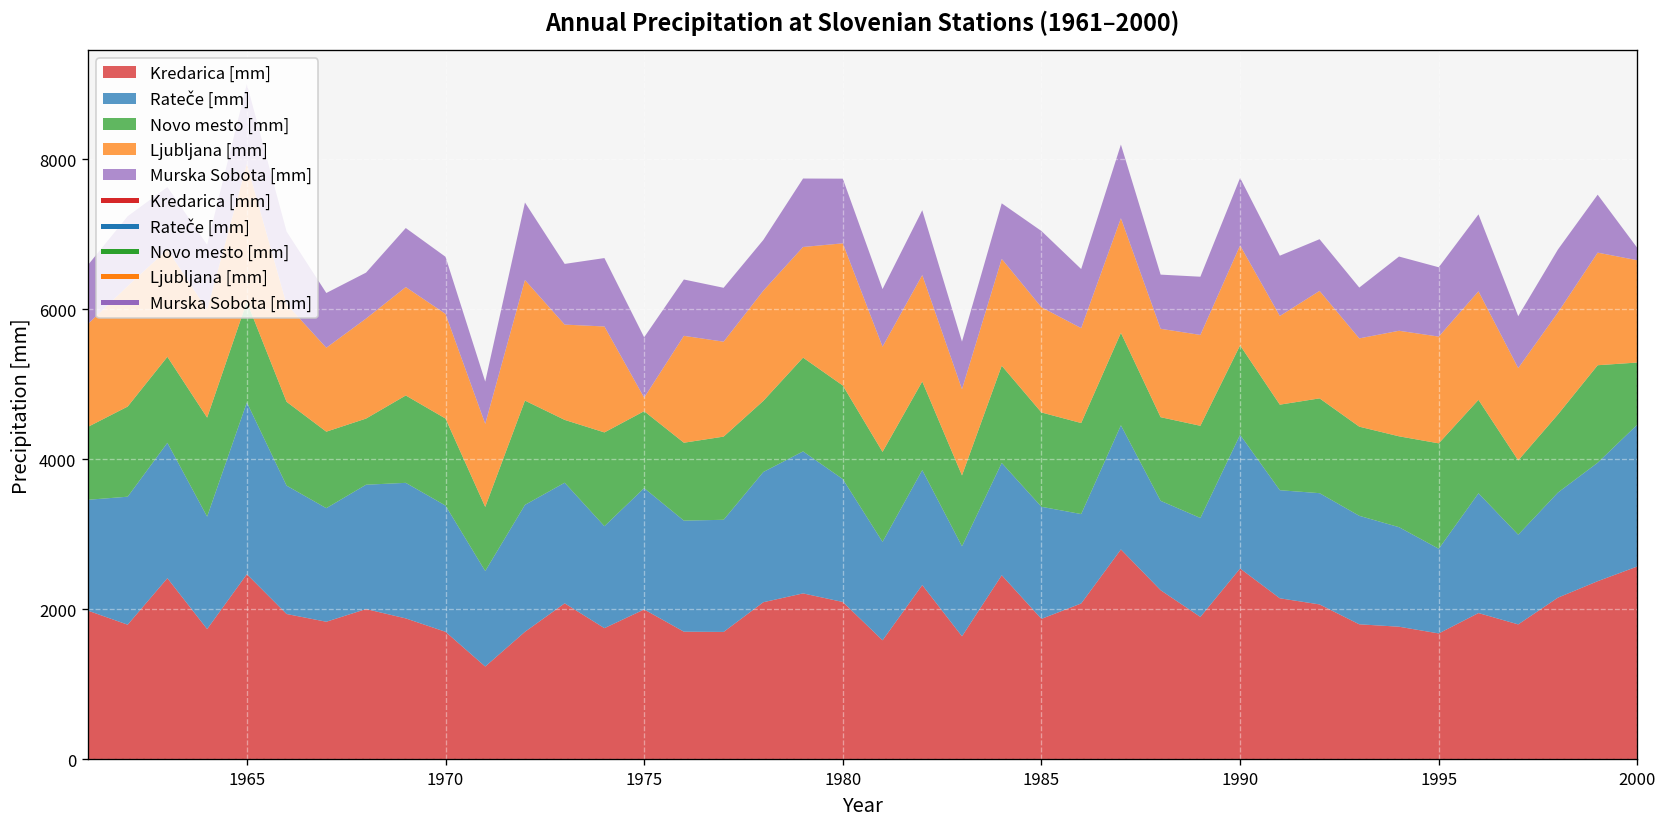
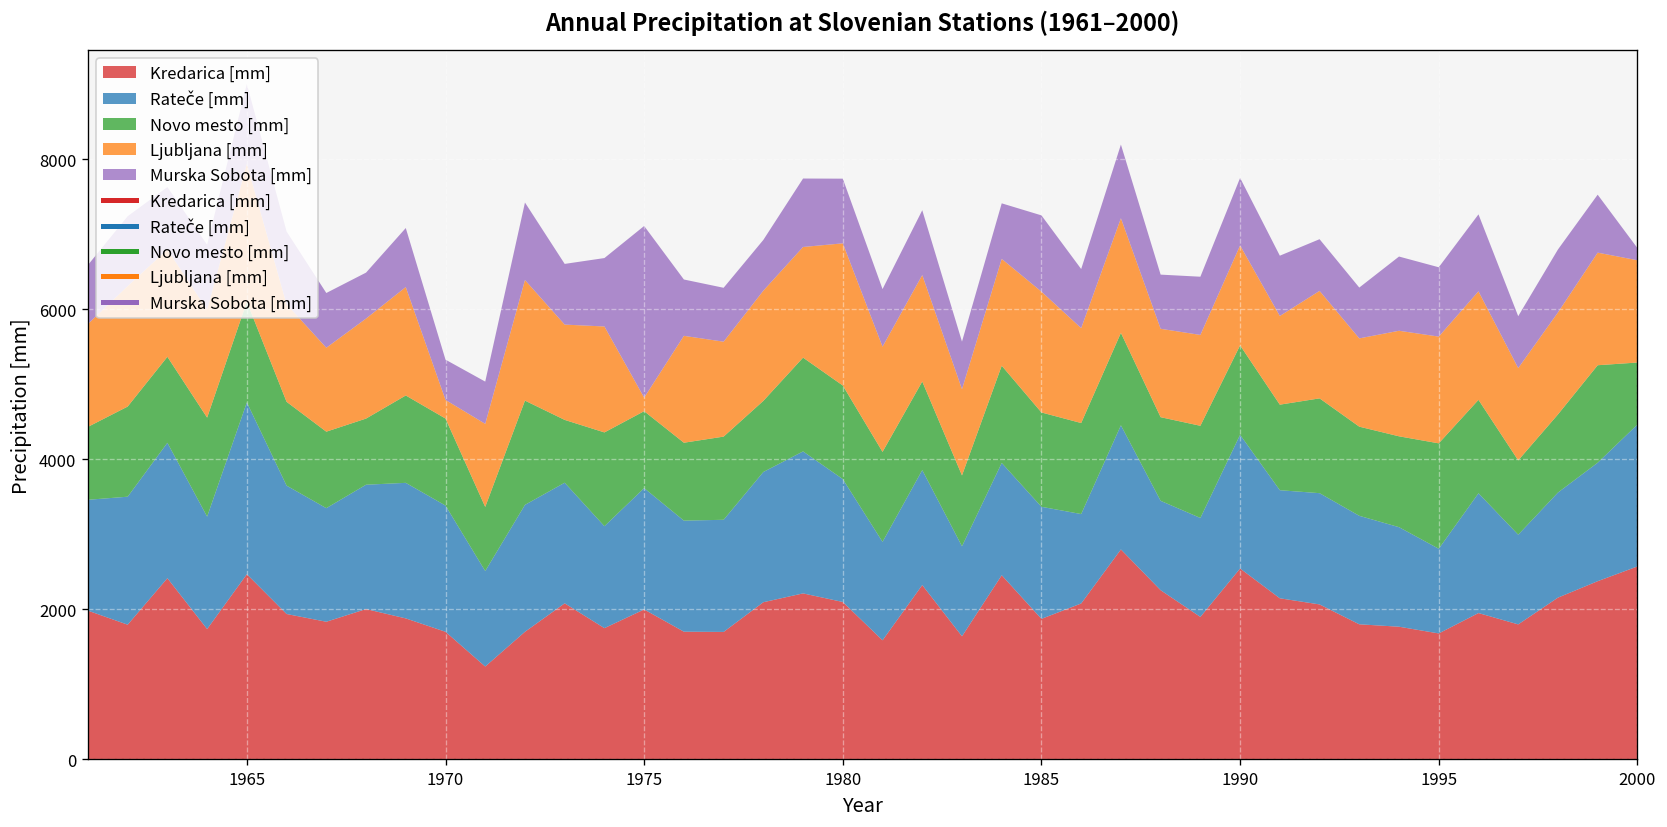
  {
    "Kredarica [mm]": {
      "1965": 2500,
      "1970": 1700,
      "1975": 2000,
      "1980": 2100,
      "1985": 1900,
      "1990": 2500,
      "1995": 1700,
      "2000": 2600
    },
    "Rateče [mm]": {
      "1965": 2300,
      "1970": 1700,
      "1975": 1600,
      "1980": 1600,
      "1985": 1500,
      "1990": 1800,
      "1995": 1100,
      "2000": 1900
    },
    "Novo mesto [mm]": {
      "1970": 1200,
      "1975": 1000,
      "1980": 1200,
      "1985": 1300,
      "1990": 1200,
      "1995": 1400,
      "2000": 800
    },
    "Ljubljana [mm]": {
-     "1970": 1400,
+     "1970": 200,
      "1975": 200,
      "1980": 1900,
-     "1985": 1400,
+     "1985": 1600,
      "1990": 1300,
      "1995": 1400,
      "2000": 1400
    },
    "Murska Sobota [mm]": {
-     "1970": 800,
-     "1975": 800,
+     "1970": 500,
+     "1975": 2300,
      "1980": 900,
      "1985": 1000,
      "1990": 900,
      "1995": 900,
      "2000": 200
    }
  }
